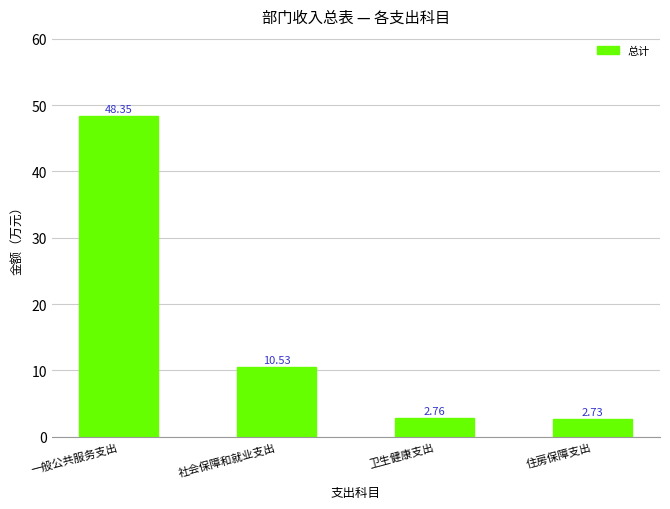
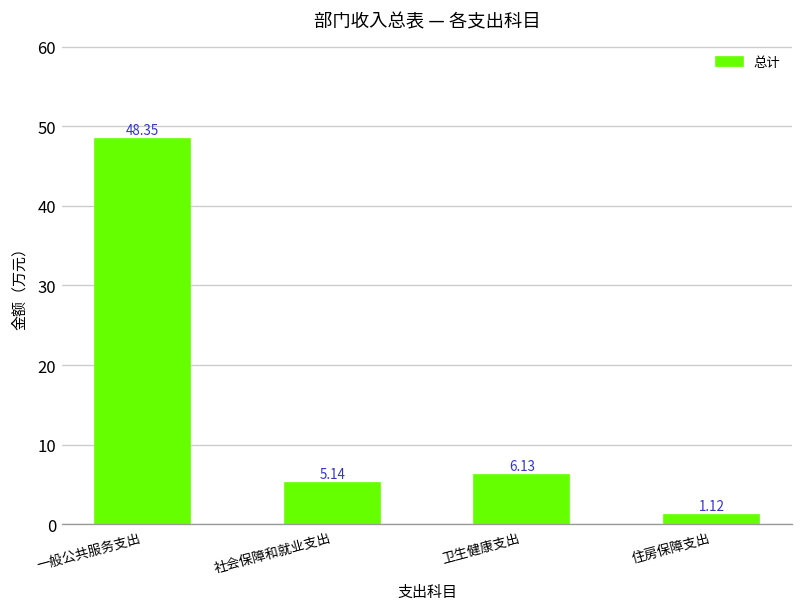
  {
    "一般公共服务支出": 48.35,
-   "社会保障和就业支出": 10.53,
-   "卫生健康支出": 2.76,
-   "住房保障支出": 2.73
+   "社会保障和就业支出": 5.14,
+   "卫生健康支出": 6.13,
+   "住房保障支出": 1.12
  }
